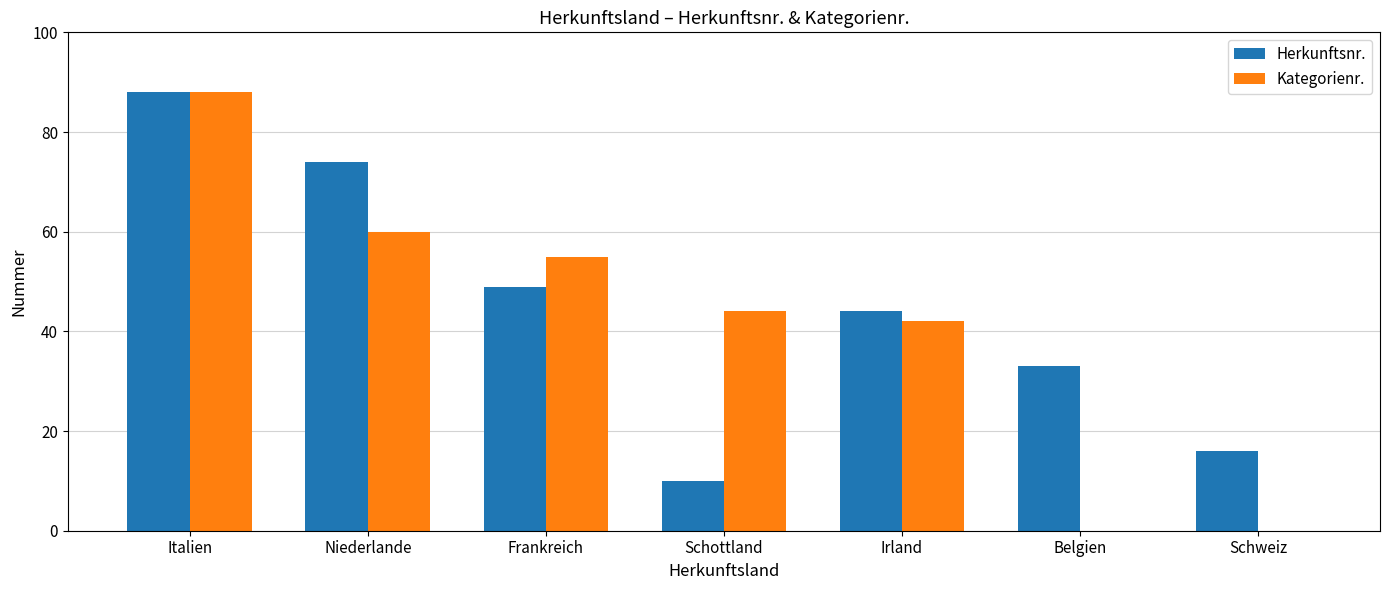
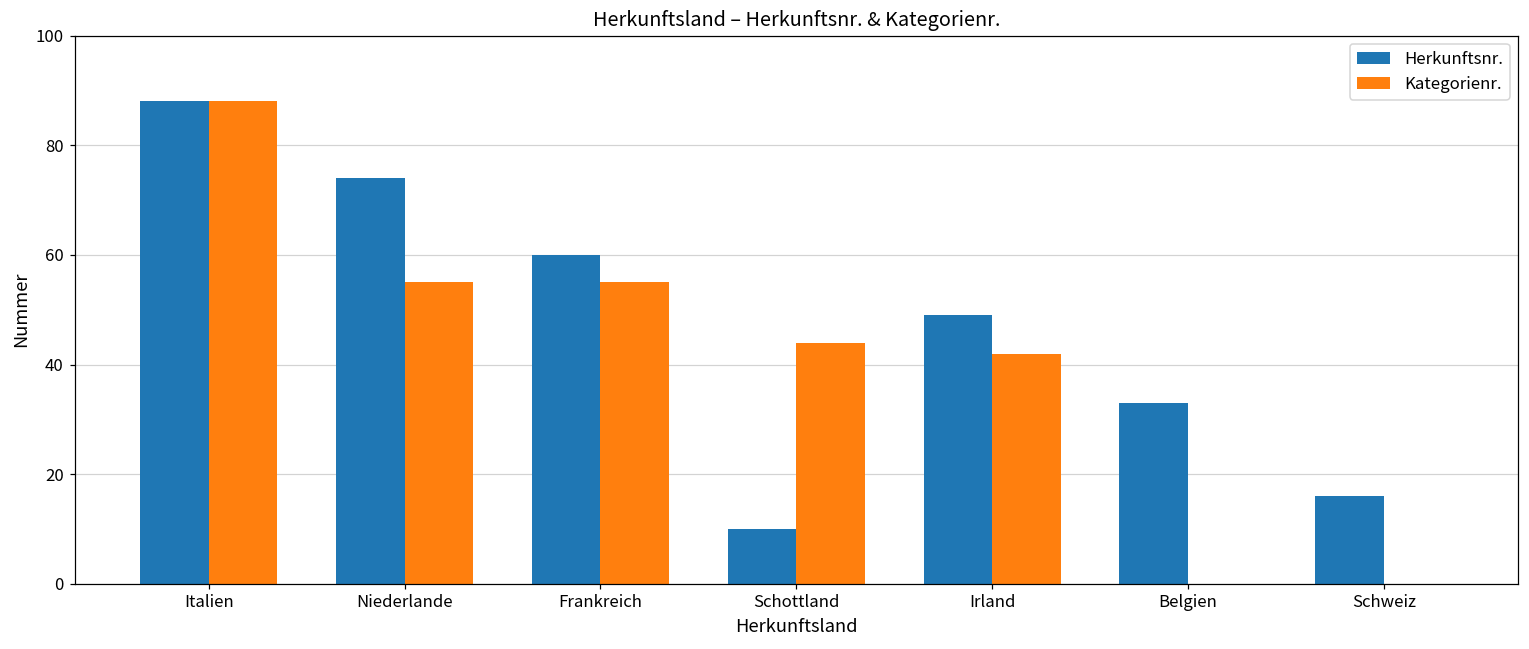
  {
    "Herkunftsnr.": {
      "Italien": 88,
      "Niederlande": 74,
-     "Frankreich": 49,
+     "Frankreich": 60,
      "Schottland": 10,
-     "Irland": 44,
+     "Irland": 49,
      "Belgien": 33,
      "Schweiz": 16
    },
    "Kategorienr.": {
      "Italien": 88,
-     "Niederlande": 60,
+     "Niederlande": 55,
      "Frankreich": 55,
      "Schottland": 44,
      "Irland": 42,
      "Belgien": 0,
      "Schweiz": 0
    }
  }
